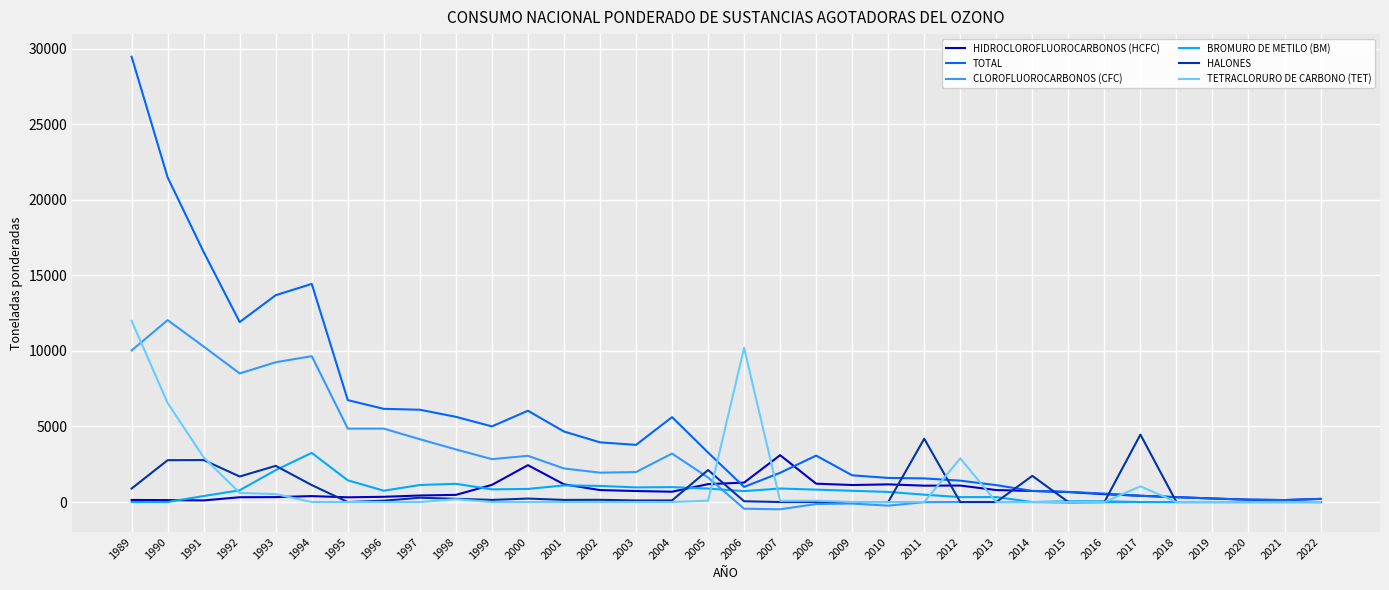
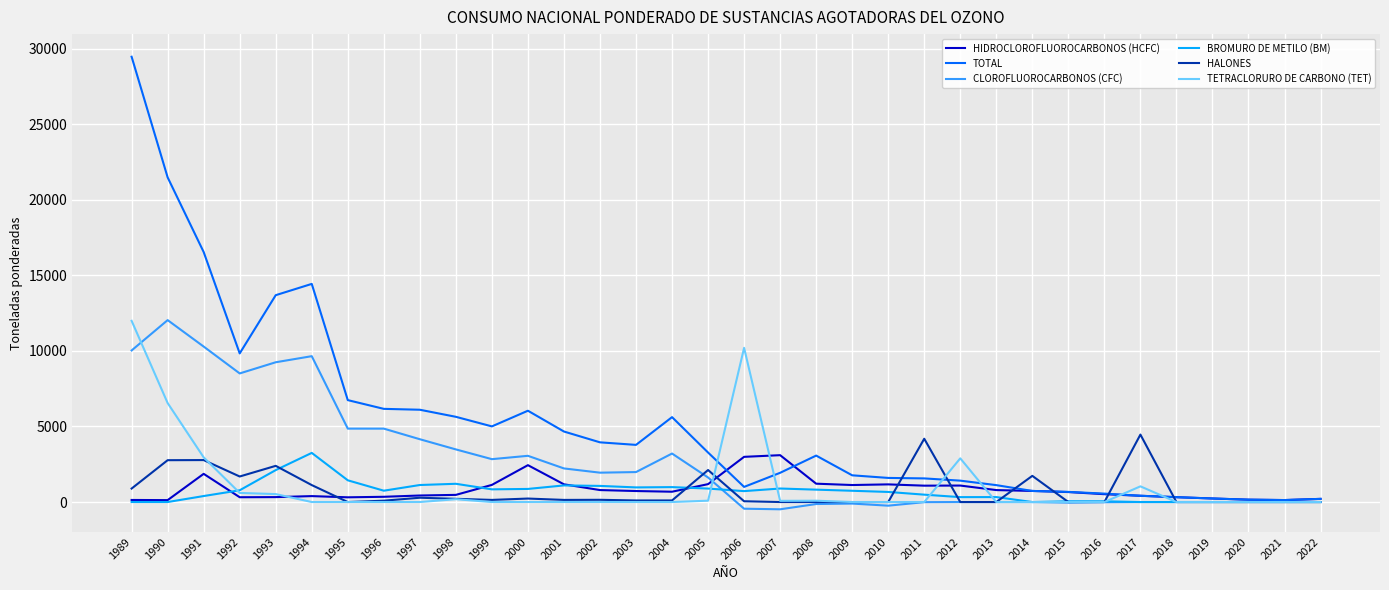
  {
    "HIDROCLOROFLUOROCARBONOS (HCFC)": {
-     "1991": 100,
+     "1991": 1900,
      "1992": 300,
      "1993": 300,
      "1994": 400,
      "1995": 300,
      "1996": 300,
      "1998": 500,
      "1999": 1100,
      "2000": 2400,
      "2002": 800,
      "2003": 700,
      "2004": 700,
      "2005": 1200,
-     "2006": 1300,
+     "2006": 3000,
      "2007": 3100,
      "2008": 1200,
      "2009": 1100,
      "2010": 1200,
      "2011": 1100,
      "2012": 1100,
      "2013": 800
    },
    "TOTAL": {
      "1989": 29500,
      "1990": 21500,
      "1991": 16500,
-     "1992": 11900,
+     "1992": 9800,
      "1993": 13700,
      "1994": 14400,
      "1995": 6700,
      "1996": 6200,
      "1997": 6100,
      "1998": 5600,
      "1999": 5000,
      "2000": 6000,
      "2001": 4700,
      "2002": 4000,
      "2003": 3800,
      "2004": 5600,
      "2005": 3300,
      "2006": 1000,
      "2007": 1900,
      "2008": 3100,
      "2009": 1800,
      "2010": 1600,
      "2011": 1600,
      "2012": 1400,
      "2013": 1100
    },
    "HALONES": {
      "1989": 900,
      "1990": 2800,
      "1991": 2800,
      "1992": 1700,
      "1993": 2400,
      "1994": 1100,
      "2000": 200,
      "2005": 2100,
      "2006": 100,
      "2011": 4200,
      "2014": 1700,
      "2017": 4500
    },
    "TETRACLORURO DE CARBONO (TET)": {
      "1989": 12000,
      "1990": 6600,
      "1991": 3000,
      "1992": 600,
      "1993": 500,
      "1994": 0,
      "1997": 0,
      "2000": 0,
      "2005": 100,
      "2006": 10200,
      "2012": 2900,
      "2017": 1000
    }
  }
